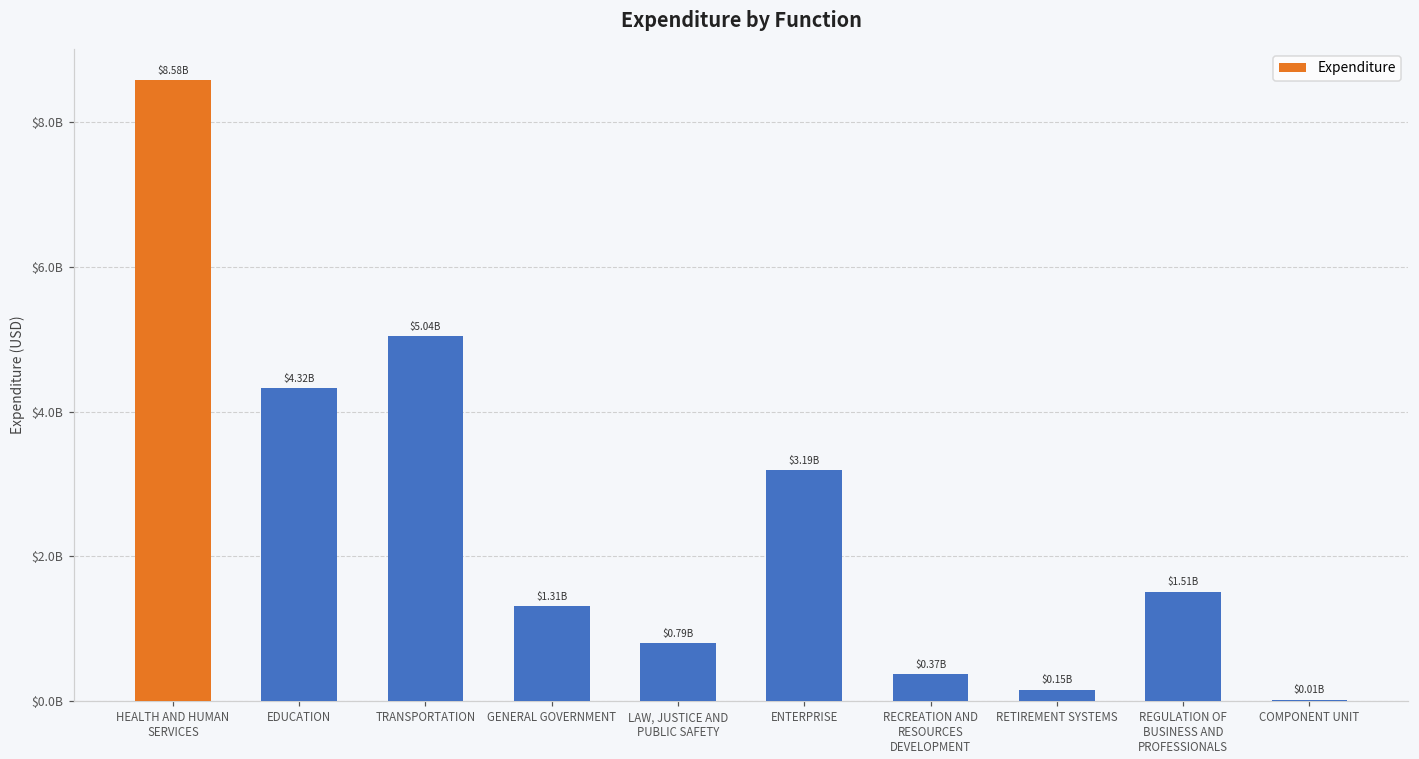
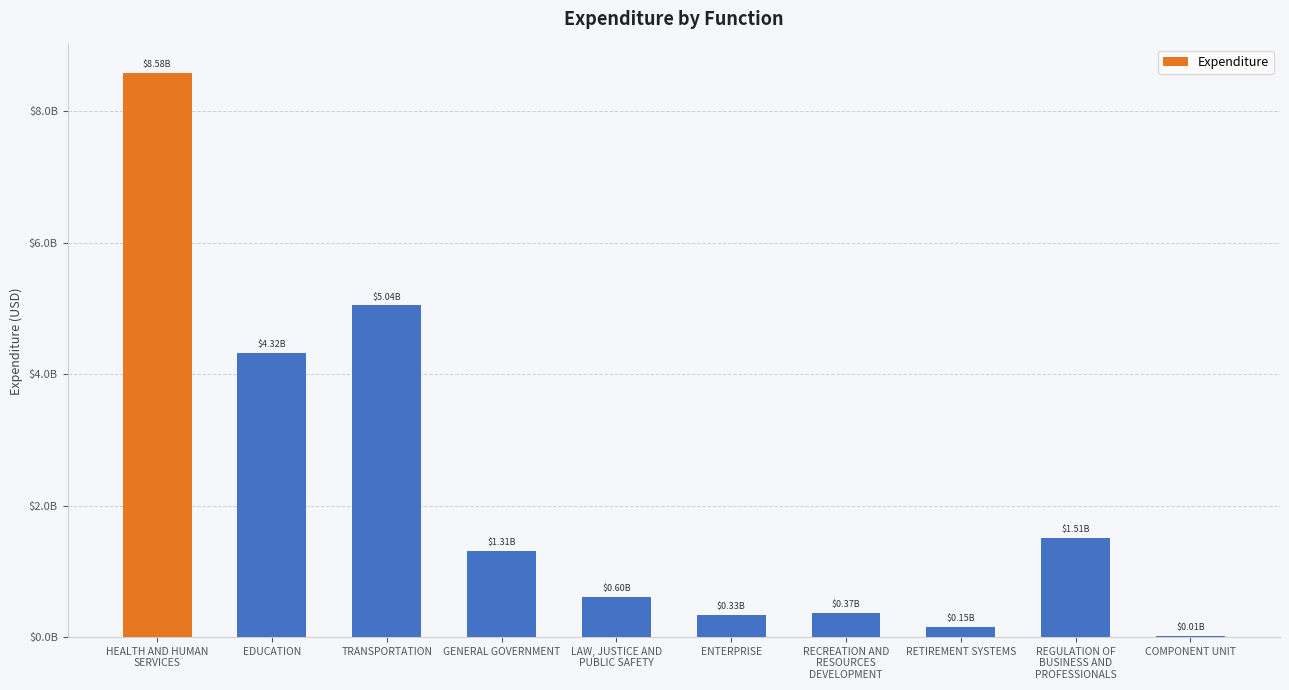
  {
    "HEALTH AND HUMAN SERVICES": "$8.58B",
    "EDUCATION": "$4.32B",
    "TRANSPORTATION": "$5.04B",
    "GENERAL GOVERNMENT": "$1.31B",
-   "LAW, JUSTICE AND PUBLIC SAFETY": "$0.79B",
-   "ENTERPRISE": "$3.19B",
+   "LAW, JUSTICE AND PUBLIC SAFETY": "$0.60B",
+   "ENTERPRISE": "$0.33B",
    "RECREATION AND RESOURCES DEVELOPMENT": "$0.37B",
    "RETIREMENT SYSTEMS": "$0.15B",
    "REGULATION OF BUSINESS AND PROFESSIONALS": "$1.51B",
    "COMPONENT UNIT": "$0.01B"
  }
